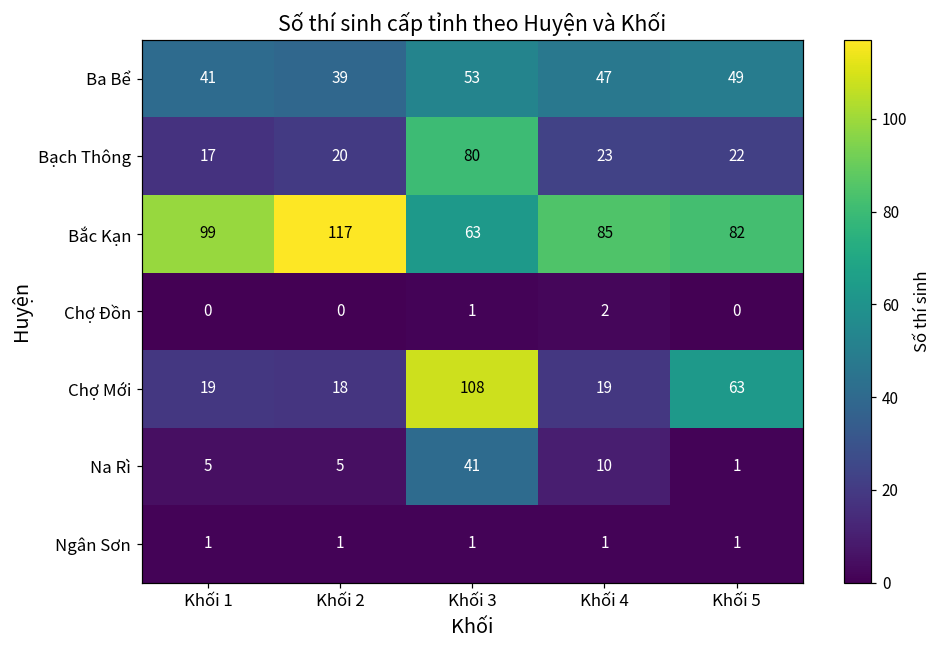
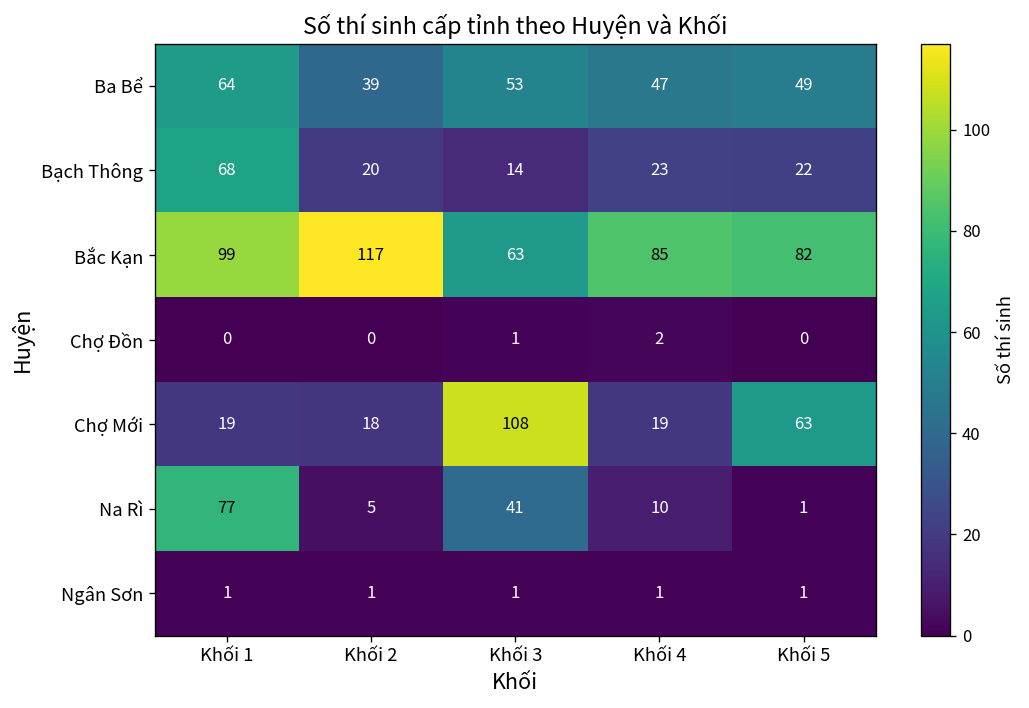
  {
    "Ba Bể": {
-     "Khối 1": 41,
+     "Khối 1": 64,
      "Khối 2": 39,
      "Khối 3": 53,
      "Khối 4": 47,
      "Khối 5": 49
    },
    "Bạch Thông": {
-     "Khối 1": 17,
+     "Khối 1": 68,
      "Khối 2": 20,
-     "Khối 3": 80,
+     "Khối 3": 14,
      "Khối 4": 23,
      "Khối 5": 22
    },
    "Bắc Kạn": {
      "Khối 1": 99,
      "Khối 2": 117,
      "Khối 3": 63,
      "Khối 4": 85,
      "Khối 5": 82
    },
    "Chợ Đồn": {
      "Khối 1": 0,
      "Khối 2": 0,
      "Khối 3": 1,
      "Khối 4": 2,
      "Khối 5": 0
    },
    "Chợ Mới": {
      "Khối 1": 19,
      "Khối 2": 18,
      "Khối 3": 108,
      "Khối 4": 19,
      "Khối 5": 63
    },
    "Na Rì": {
-     "Khối 1": 5,
+     "Khối 1": 77,
      "Khối 2": 5,
      "Khối 3": 41,
      "Khối 4": 10,
      "Khối 5": 1
    },
    "Ngân Sơn": {
      "Khối 1": 1,
      "Khối 2": 1,
      "Khối 3": 1,
      "Khối 4": 1,
      "Khối 5": 1
    }
  }
